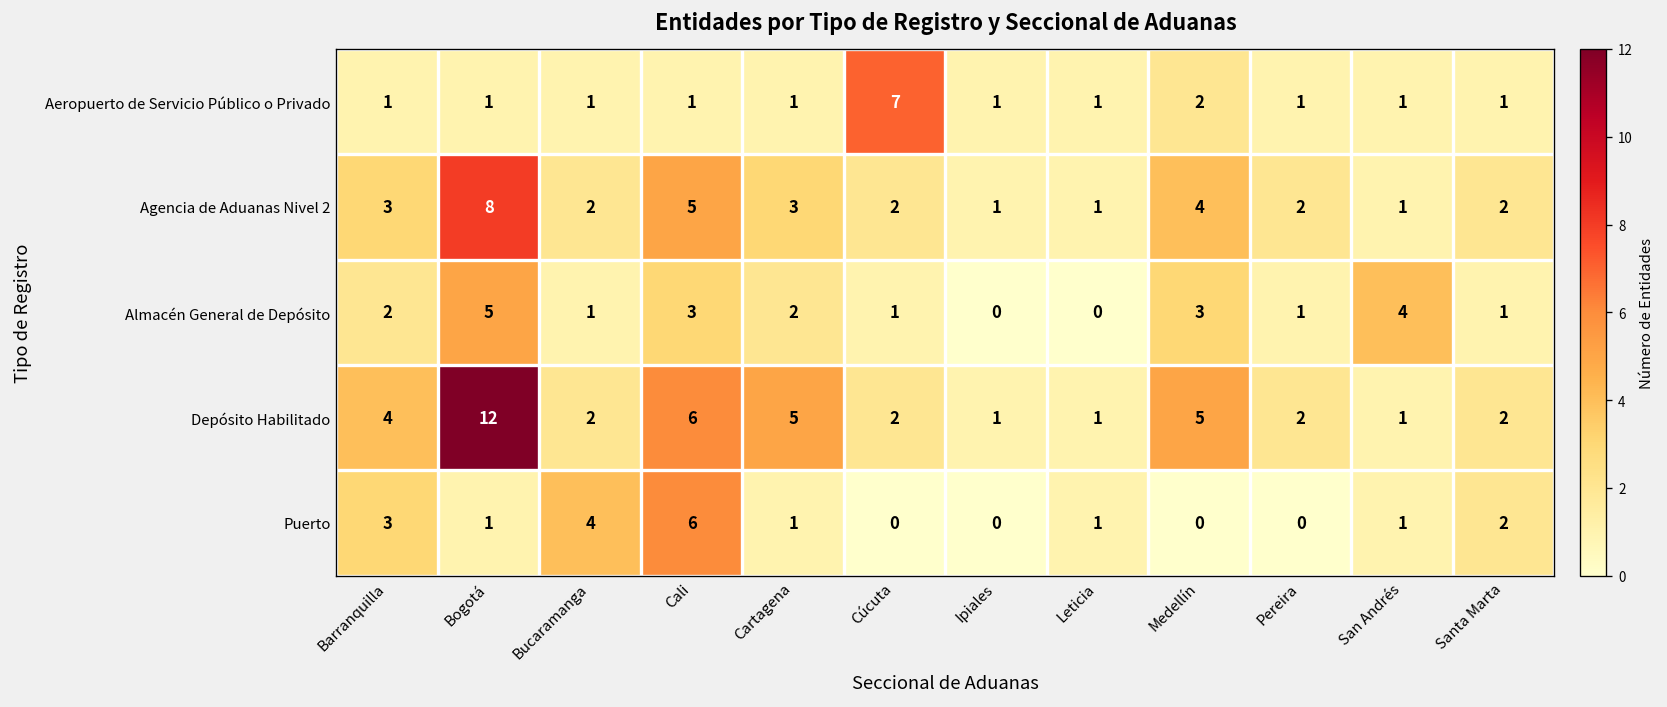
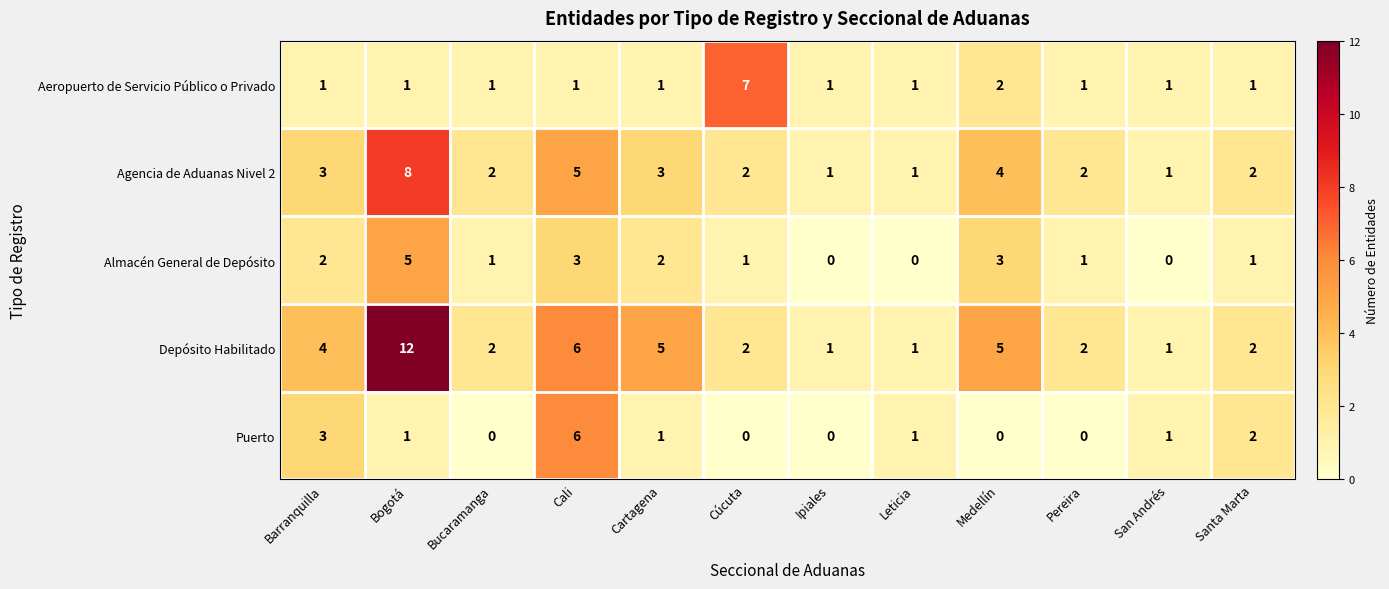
  {
    "Aeropuerto de Servicio Público o Privado": {
      "Barranquilla": 1,
      "Bogotá": 1,
      "Bucaramanga": 1,
      "Cali": 1,
      "Cartagena": 1,
      "Cúcuta": 7,
      "Ipiales": 1,
      "Leticia": 1,
      "Medellín": 2,
      "Pereira": 1,
      "San Andrés": 1,
      "Santa Marta": 1
    },
    "Agencia de Aduanas Nivel 2": {
      "Barranquilla": 3,
      "Bogotá": 8,
      "Bucaramanga": 2,
      "Cali": 5,
      "Cartagena": 3,
      "Cúcuta": 2,
      "Ipiales": 1,
      "Leticia": 1,
      "Medellín": 4,
      "Pereira": 2,
      "San Andrés": 1,
      "Santa Marta": 2
    },
    "Almacén General de Depósito": {
      "Barranquilla": 2,
      "Bogotá": 5,
      "Bucaramanga": 1,
      "Cali": 3,
      "Cartagena": 2,
      "Cúcuta": 1,
      "Ipiales": 0,
      "Leticia": 0,
      "Medellín": 3,
      "Pereira": 1,
-     "San Andrés": 4,
+     "San Andrés": 0,
      "Santa Marta": 1
    },
    "Depósito Habilitado": {
      "Barranquilla": 4,
      "Bogotá": 12,
      "Bucaramanga": 2,
      "Cali": 6,
      "Cartagena": 5,
      "Cúcuta": 2,
      "Ipiales": 1,
      "Leticia": 1,
      "Medellín": 5,
      "Pereira": 2,
      "San Andrés": 1,
      "Santa Marta": 2
    },
    "Puerto": {
      "Barranquilla": 3,
      "Bogotá": 1,
-     "Bucaramanga": 4,
+     "Bucaramanga": 0,
      "Cali": 6,
      "Cartagena": 1,
      "Cúcuta": 0,
      "Ipiales": 0,
      "Leticia": 1,
      "Medellín": 0,
      "Pereira": 0,
      "San Andrés": 1,
      "Santa Marta": 2
    }
  }
